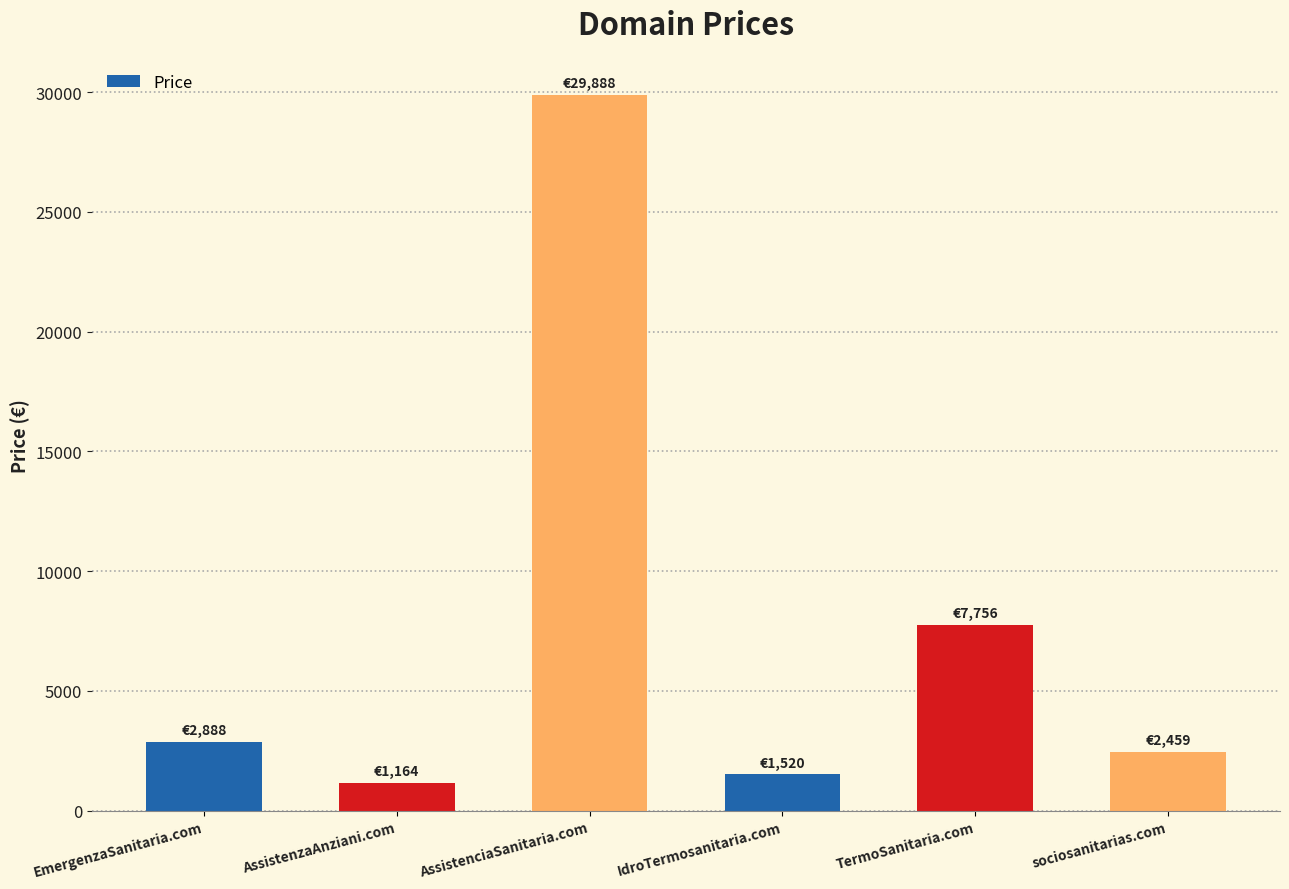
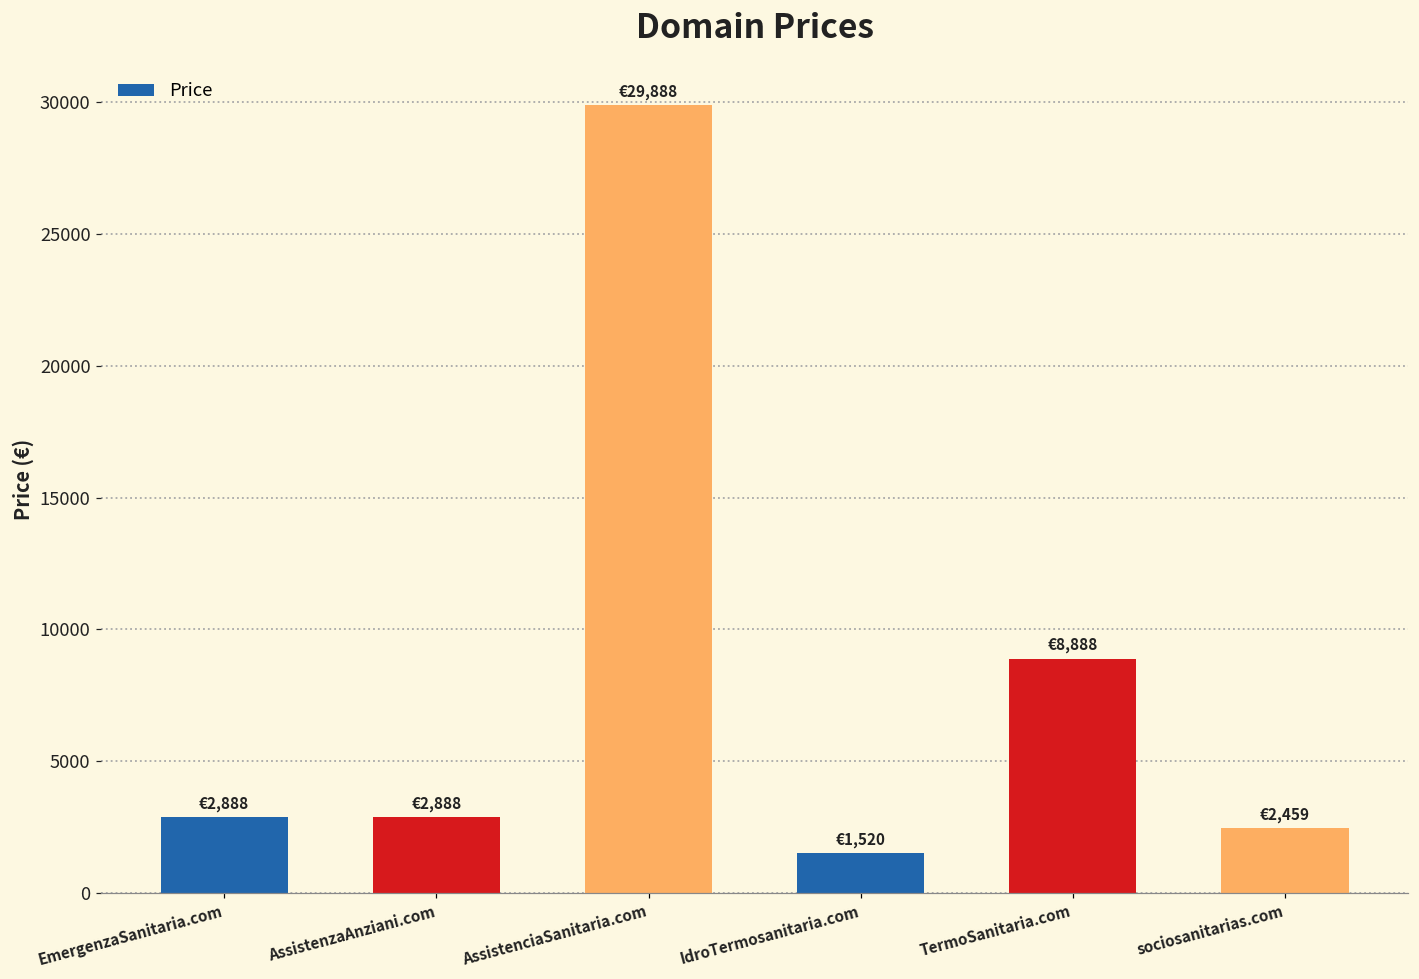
  {
    "EmergenzaSanitaria.com": "€2,888",
-   "AssistenzaAnziani.com": "€1,164",
+   "AssistenzaAnziani.com": "€2,888",
    "AssistenciaSanitaria.com": "€29,888",
    "IdroTermosanitaria.com": "€1,520",
-   "TermoSanitaria.com": "€7,756",
+   "TermoSanitaria.com": "€8,888",
    "sociosanitarias.com": "€2,459"
  }
